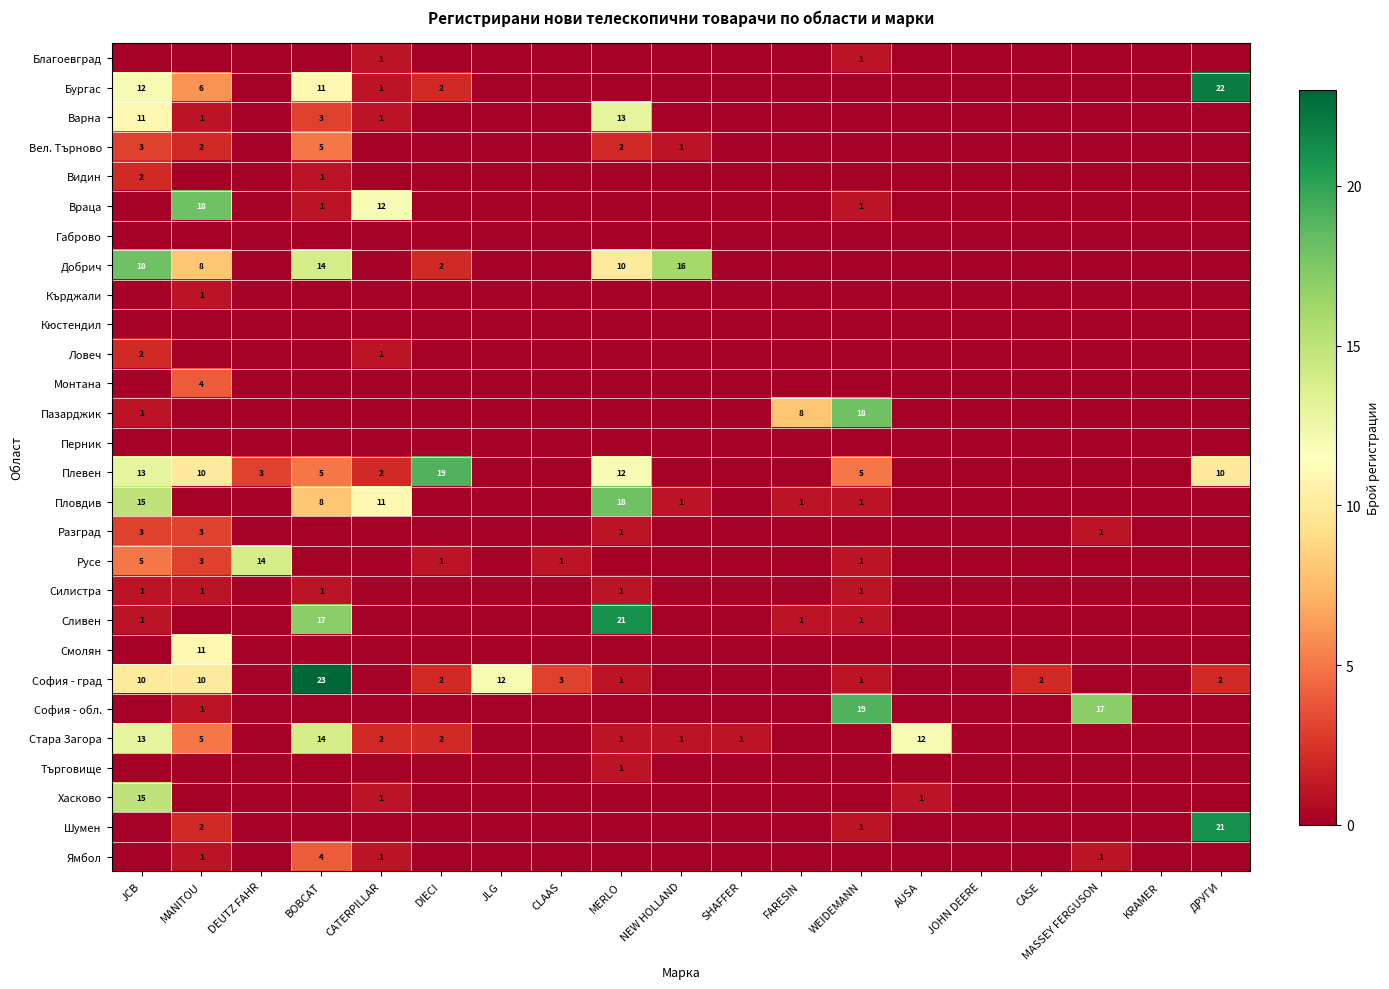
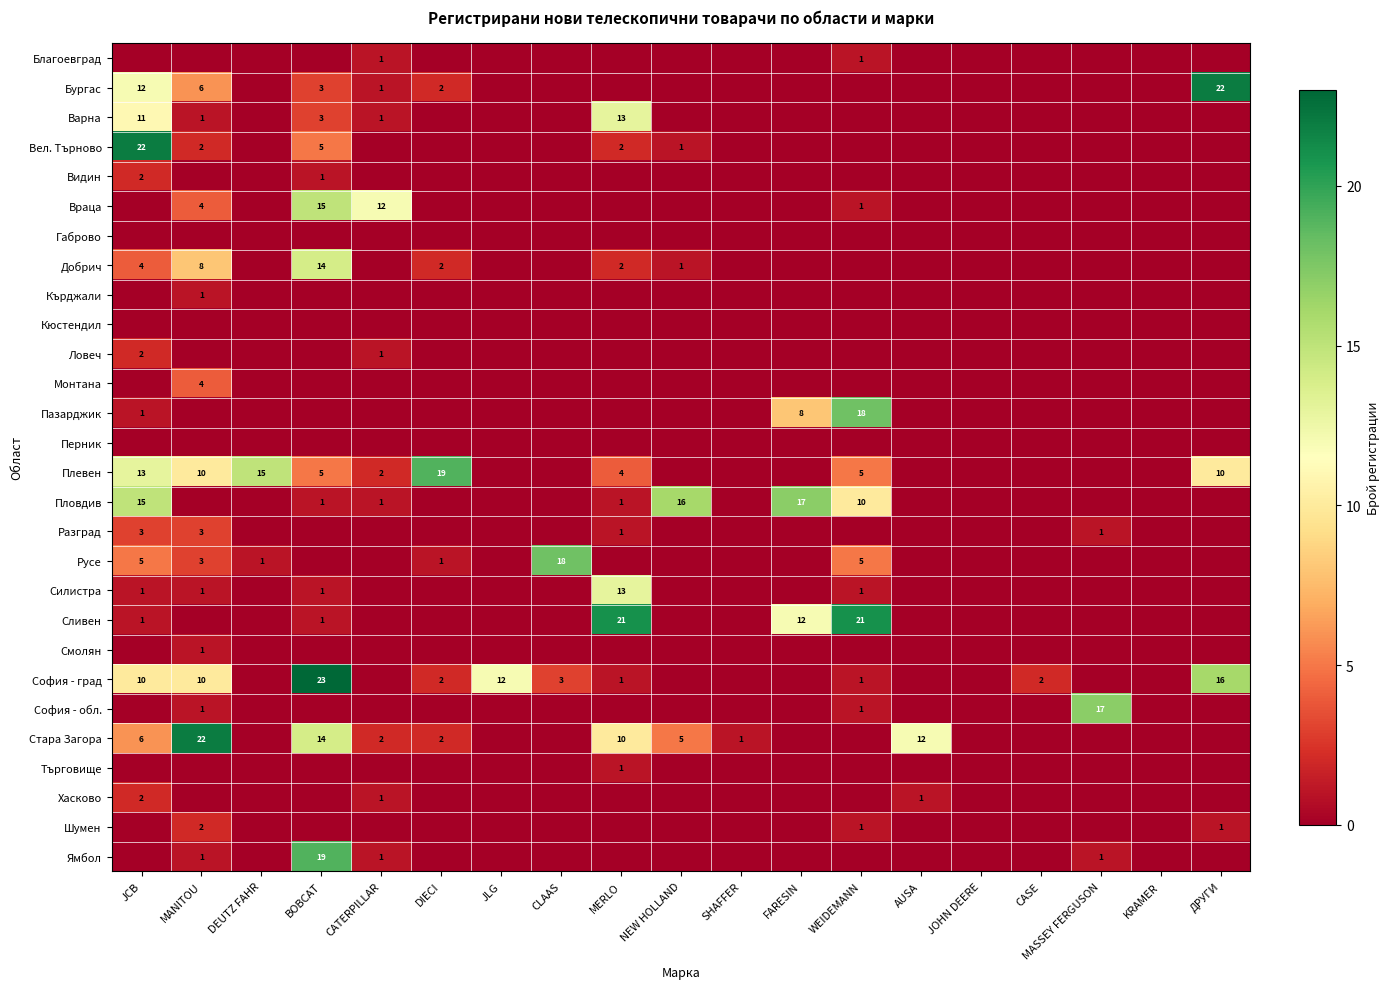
  {
    "Благоевград": {
      "CATERPILLAR": 1,
      "WEIDEMANN": 1
    },
    "Бургас": {
      "JCB": 12,
      "MANITOU": 6,
-     "BOBCAT": 11,
+     "BOBCAT": 3,
      "CATERPILLAR": 1,
      "DIECI": 2,
      "ДРУГИ": 22
    },
    "Варна": {
      "JCB": 11,
      "MANITOU": 1,
      "BOBCAT": 3,
      "CATERPILLAR": 1,
      "MERLO": 13
    },
    "Вел. Търново": {
-     "JCB": 3,
+     "JCB": 22,
      "MANITOU": 2,
      "BOBCAT": 5,
      "MERLO": 2,
      "NEW HOLLAND": 1
    },
    "Видин": {
      "JCB": 2,
      "BOBCAT": 1
    },
    "Враца": {
-     "MANITOU": 18,
-     "BOBCAT": 1,
+     "MANITOU": 4,
+     "BOBCAT": 15,
      "CATERPILLAR": 12,
      "WEIDEMANN": 1
    },
    "Добрич": {
-     "JCB": 18,
+     "JCB": 4,
      "MANITOU": 8,
      "BOBCAT": 14,
      "DIECI": 2,
-     "MERLO": 10,
-     "NEW HOLLAND": 16
+     "MERLO": 2,
+     "NEW HOLLAND": 1
    },
    "Кърджали": {
      "MANITOU": 1
    },
    "Ловеч": {
      "JCB": 2,
      "CATERPILLAR": 1
    },
    "Монтана": {
      "MANITOU": 4
    },
    "Пазарджик": {
      "JCB": 1,
      "FARESIN": 8,
      "WEIDEMANN": 18
    },
    "Плевен": {
      "JCB": 13,
      "MANITOU": 10,
-     "DEUTZ FAHR": 3,
+     "DEUTZ FAHR": 15,
      "BOBCAT": 5,
      "CATERPILLAR": 2,
      "DIECI": 19,
-     "MERLO": 12,
+     "MERLO": 4,
      "WEIDEMANN": 5,
      "ДРУГИ": 10
    },
    "Пловдив": {
      "JCB": 15,
-     "BOBCAT": 8,
-     "CATERPILLAR": 11,
-     "MERLO": 18,
-     "NEW HOLLAND": 1,
-     "FARESIN": 1,
-     "WEIDEMANN": 1
+     "BOBCAT": 1,
+     "CATERPILLAR": 1,
+     "MERLO": 1,
+     "NEW HOLLAND": 16,
+     "FARESIN": 17,
+     "WEIDEMANN": 10
    },
    "Разград": {
      "JCB": 3,
      "MANITOU": 3,
      "MERLO": 1,
      "MASSEY FERGUSON": 1
    },
    "Русе": {
      "JCB": 5,
      "MANITOU": 3,
-     "DEUTZ FAHR": 14,
+     "DEUTZ FAHR": 1,
      "DIECI": 1,
-     "CLAAS": 1,
-     "WEIDEMANN": 1
+     "CLAAS": 18,
+     "WEIDEMANN": 5
    },
    "Силистра": {
      "JCB": 1,
      "MANITOU": 1,
      "BOBCAT": 1,
-     "MERLO": 1,
+     "MERLO": 13,
      "WEIDEMANN": 1
    },
    "Сливен": {
      "JCB": 1,
-     "BOBCAT": 17,
+     "BOBCAT": 1,
      "MERLO": 21,
-     "FARESIN": 1,
-     "WEIDEMANN": 1
+     "FARESIN": 12,
+     "WEIDEMANN": 21
    },
    "Смолян": {
-     "MANITOU": 11
+     "MANITOU": 1
    },
    "София - град": {
      "JCB": 10,
      "MANITOU": 10,
      "BOBCAT": 23,
      "DIECI": 2,
      "JLG": 12,
      "CLAAS": 3,
      "MERLO": 1,
      "WEIDEMANN": 1,
      "CASE": 2,
-     "ДРУГИ": 2
+     "ДРУГИ": 16
    },
    "София - обл.": {
      "MANITOU": 1,
-     "WEIDEMANN": 19,
+     "WEIDEMANN": 1,
      "MASSEY FERGUSON": 17
    },
    "Стара Загора": {
-     "JCB": 13,
-     "MANITOU": 5,
+     "JCB": 6,
+     "MANITOU": 22,
      "BOBCAT": 14,
      "CATERPILLAR": 2,
      "DIECI": 2,
-     "MERLO": 1,
-     "NEW HOLLAND": 1,
+     "MERLO": 10,
+     "NEW HOLLAND": 5,
      "SHAFFER": 1,
      "AUSA": 12
    },
    "Търговище": {
      "MERLO": 1
    },
    "Хасково": {
-     "JCB": 15,
+     "JCB": 2,
      "CATERPILLAR": 1,
      "AUSA": 1
    },
    "Шумен": {
      "MANITOU": 2,
      "WEIDEMANN": 1,
-     "ДРУГИ": 21
+     "ДРУГИ": 1
    },
    "Ямбол": {
      "MANITOU": 1,
-     "BOBCAT": 4,
+     "BOBCAT": 19,
      "CATERPILLAR": 1,
      "MASSEY FERGUSON": 1
    }
  }
